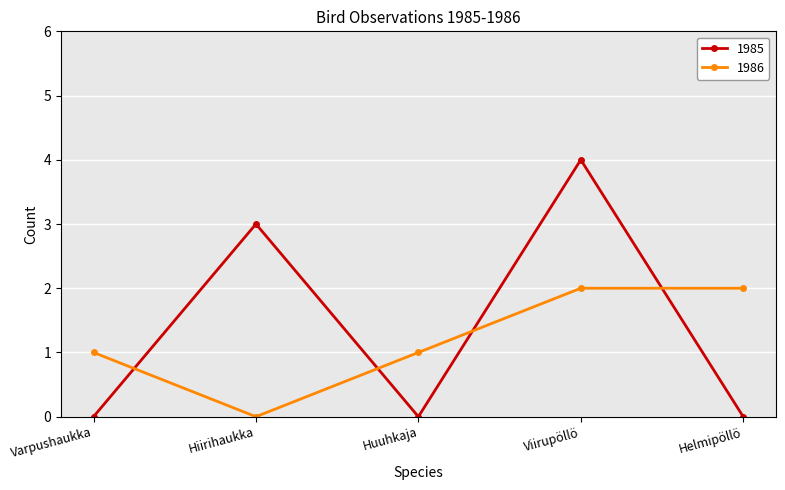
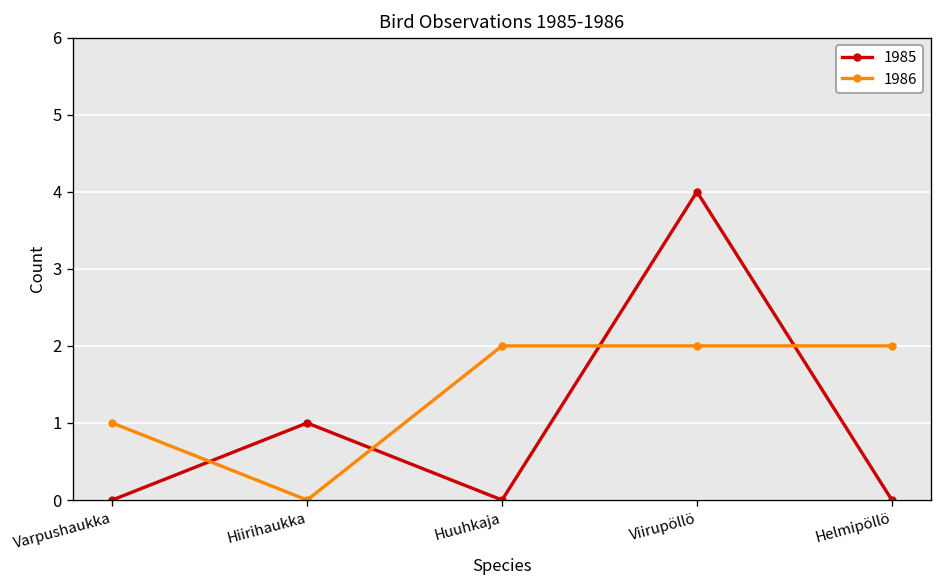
  {
    "1985": {
      "Varpushaukka": 0,
-     "Hiirihaukka": 3,
+     "Hiirihaukka": 1,
      "Huuhkaja": 0,
      "Viirupöllö": 4,
      "Helmipöllö": 0
    },
    "1986": {
      "Varpushaukka": 1,
      "Hiirihaukka": 0,
-     "Huuhkaja": 1,
+     "Huuhkaja": 2,
      "Viirupöllö": 2,
      "Helmipöllö": 2
    }
  }
